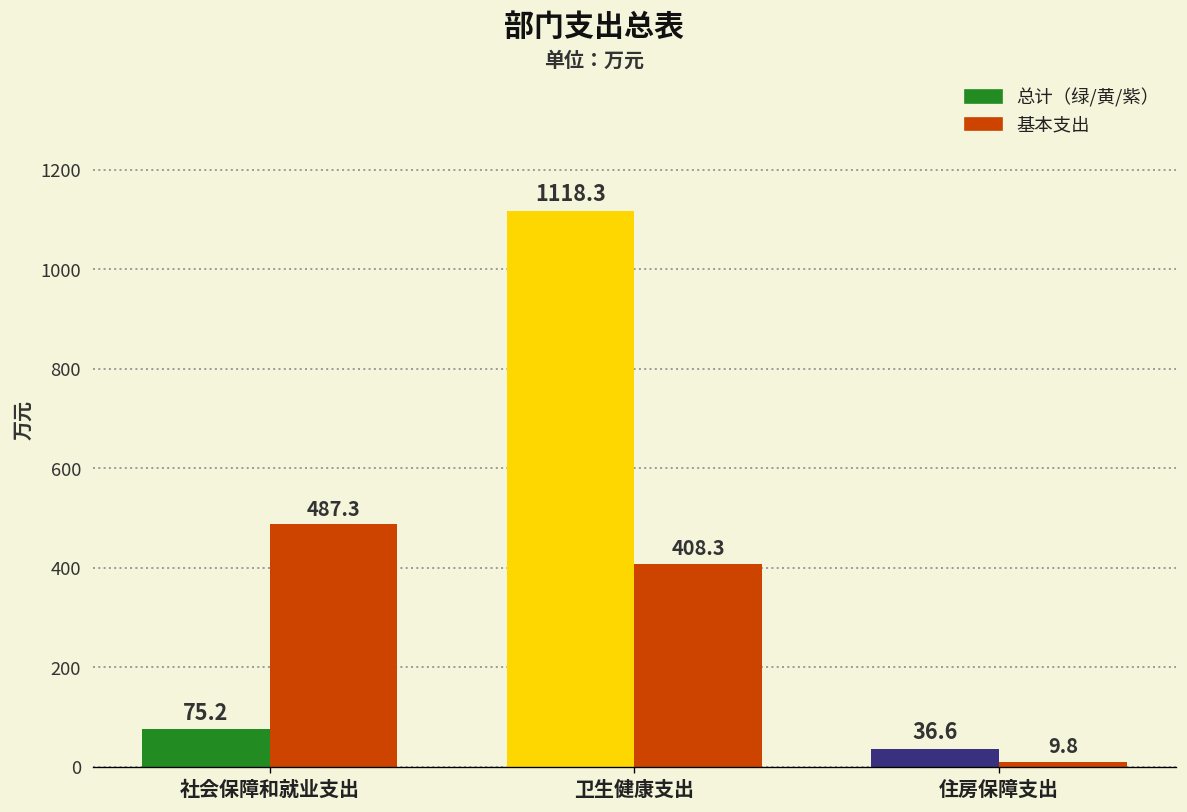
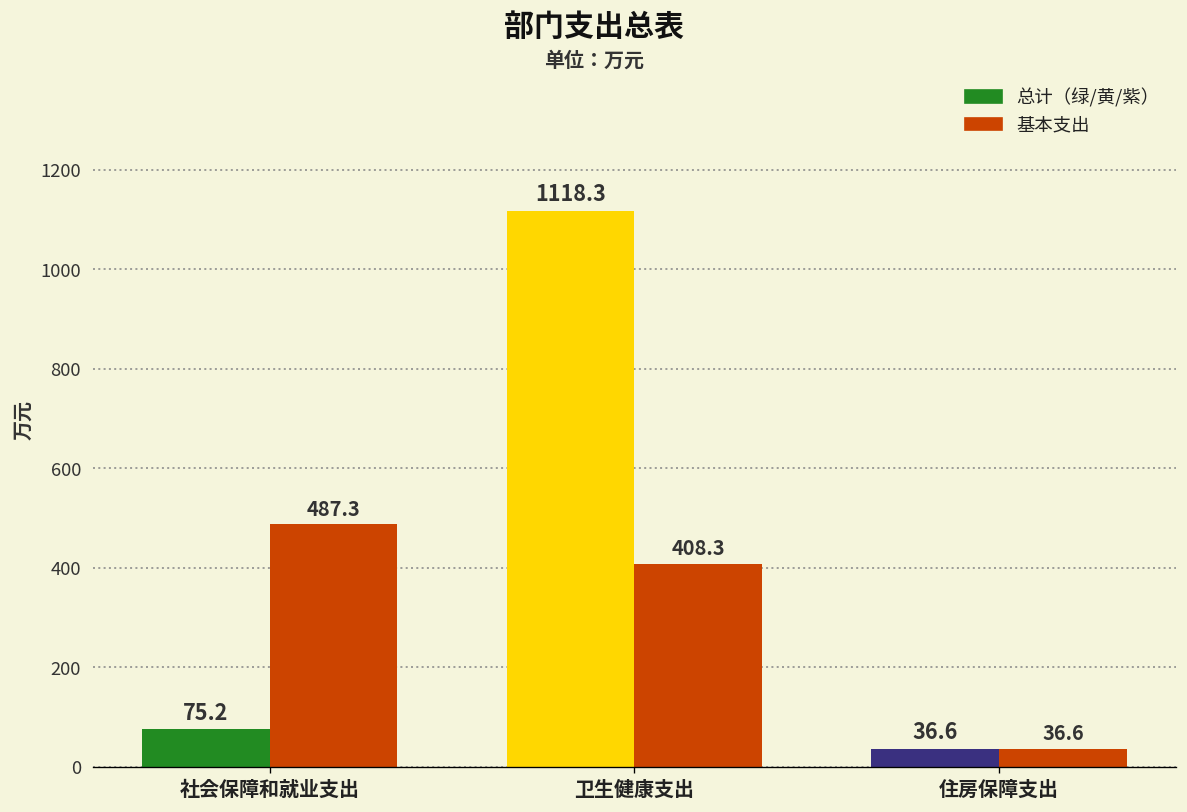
  {
    "基本支出": {
      "社会保障和就业支出": 487.3,
      "卫生健康支出": 408.3,
-     "住房保障支出": 9.8
+     "住房保障支出": 36.6
    }
  }
